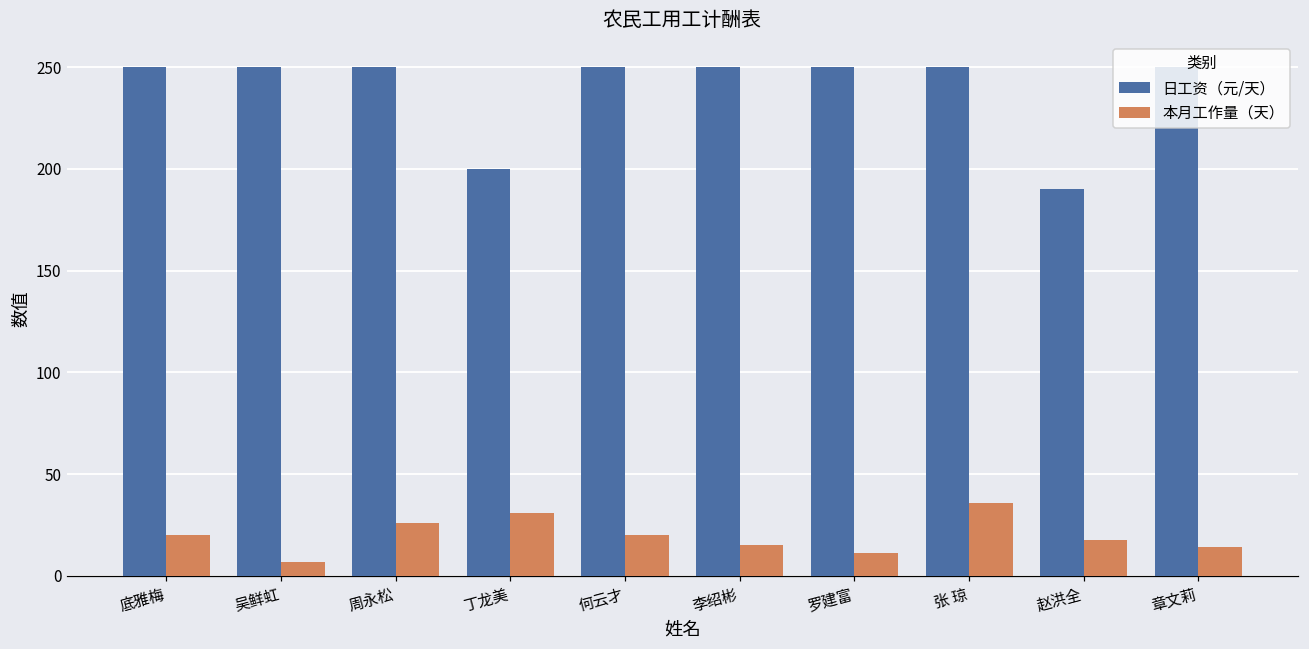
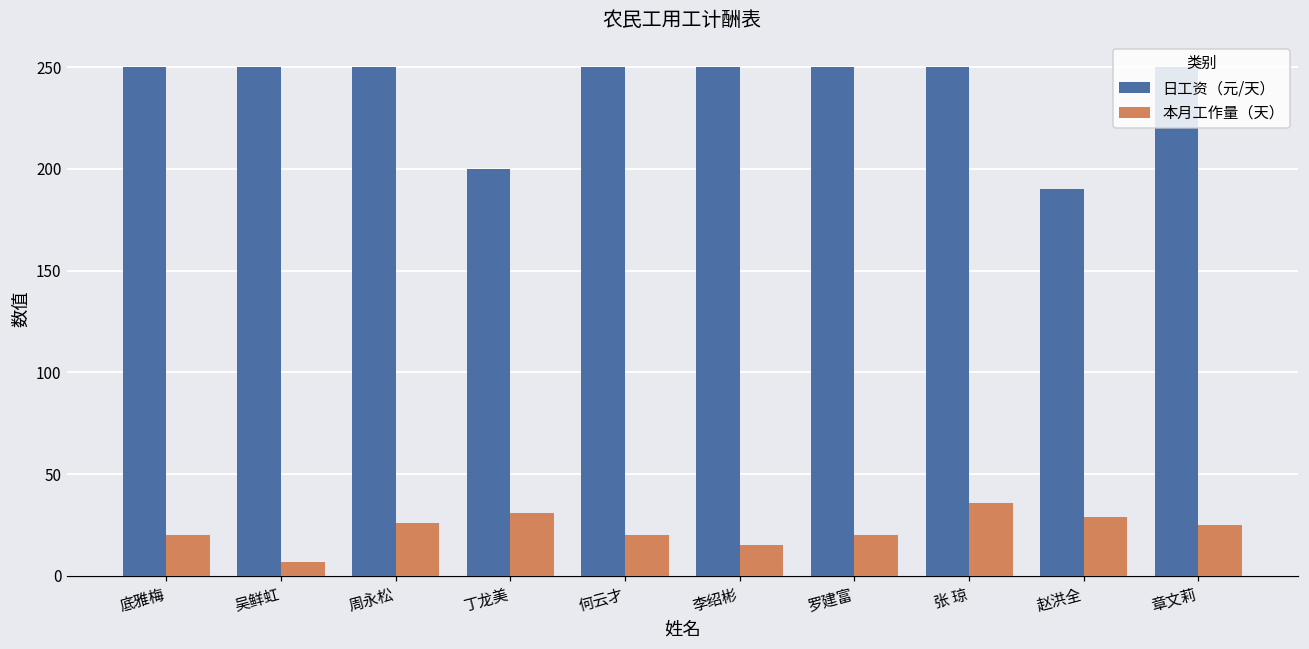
  {
    "日工资（元/天）": {
      "底雅梅": 250,
      "吴鲜虹": 250,
      "周永松": 250,
      "丁龙美": 200,
      "何云才": 250,
      "李绍彬": 250,
      "罗建富": 250,
      "张 琼": 250,
      "赵洪全": 190
    },
    "本月工作量（天）": {
      "底雅梅": 20,
      "吴鲜虹": 7,
      "周永松": 26,
      "丁龙美": 31,
      "何云才": 20,
      "李绍彬": 15,
-     "罗建富": 11,
+     "罗建富": 20,
      "张 琼": 36,
-     "赵洪全": 18,
-     "章文莉": 14
+     "赵洪全": 29,
+     "章文莉": 25
    }
  }
